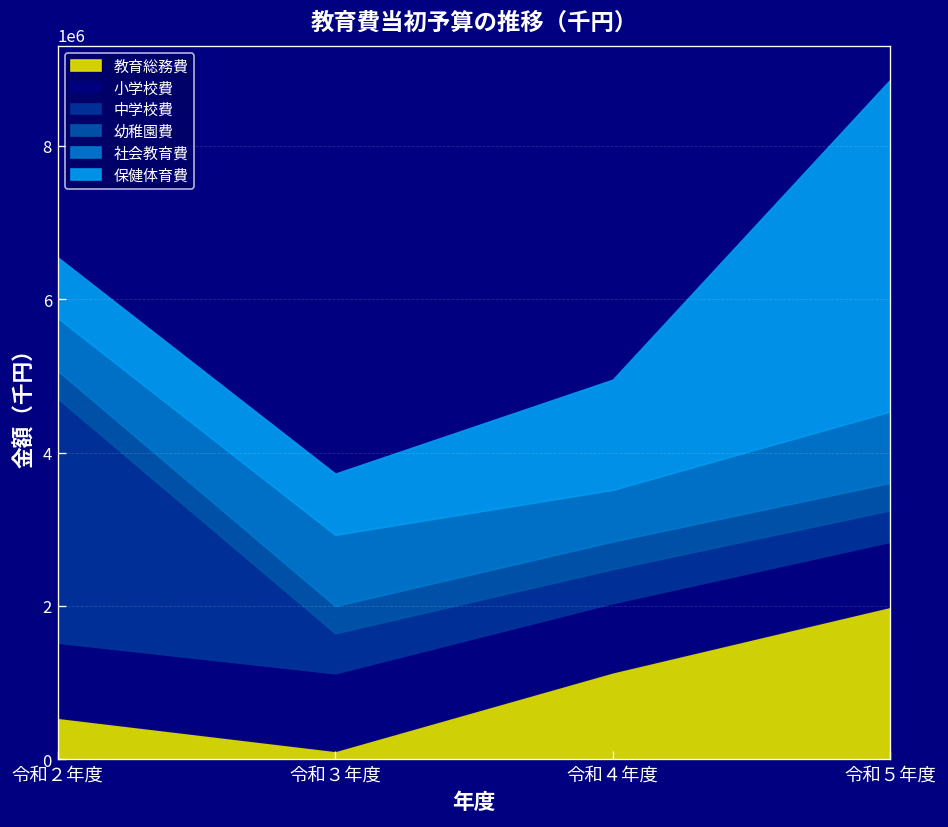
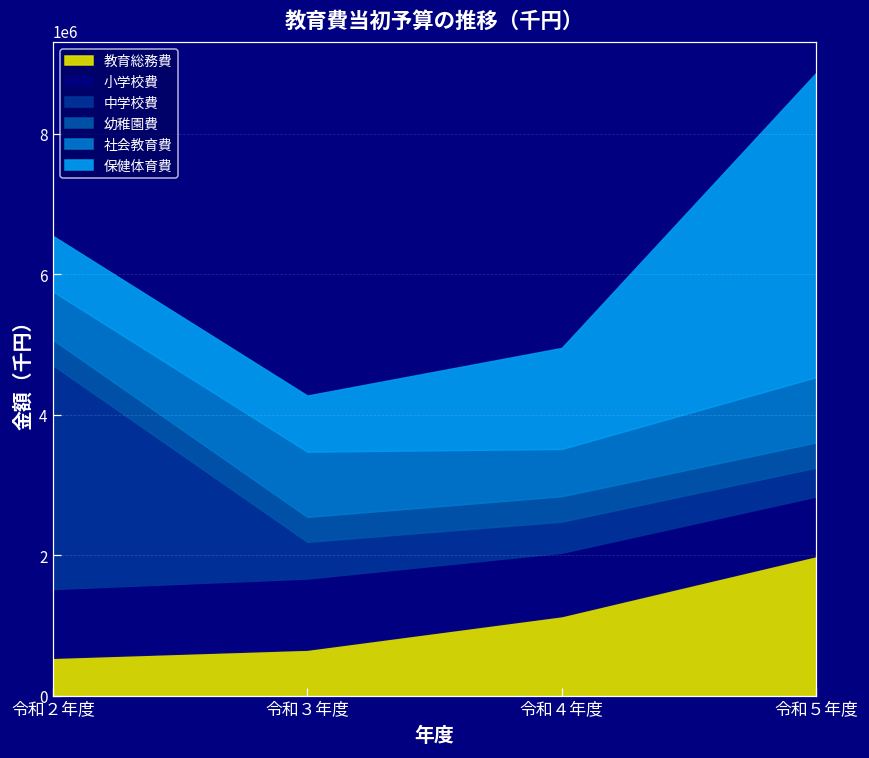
  {
    "教育総務費": {
-     "令和３年度": 100000
+     "令和３年度": 700000
    }
  }
